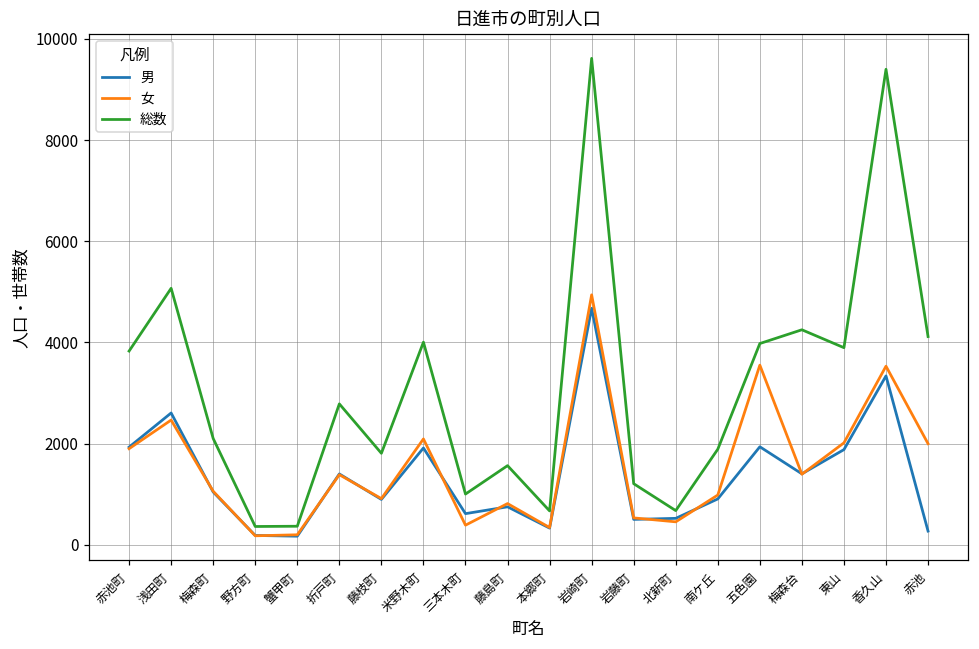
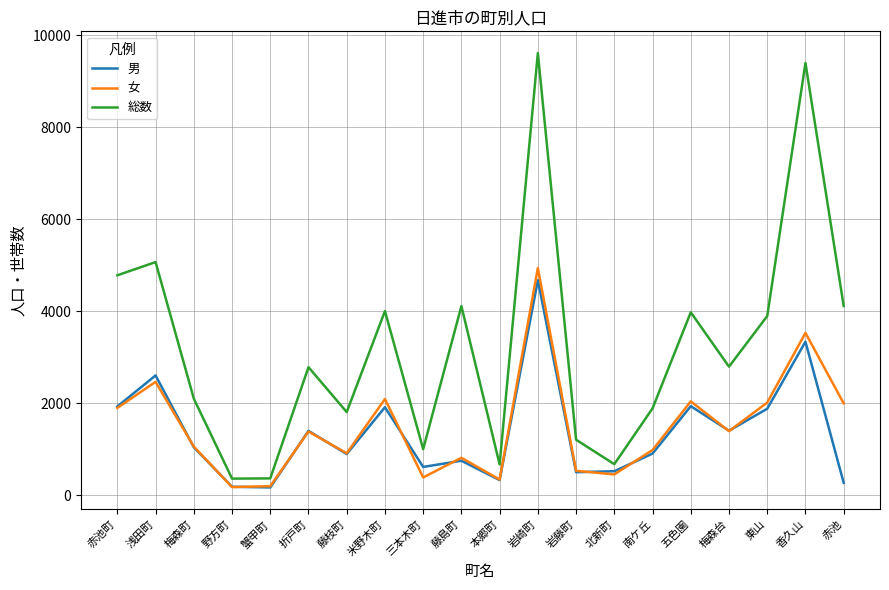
  {
    "男": {
      "浅田町": 2600,
      "米野木町": 1900,
      "三本木町": 600,
      "藤島町": 800,
      "岩崎町": 4700,
      "北新町": 500,
      "南ケ丘": 900,
      "五色園": 1900,
      "東山": 1900,
      "香久山": 3300,
      "赤池": 300
    },
    "女": {
      "浅田町": 2500,
      "米野木町": 2100,
      "三本木町": 400,
      "藤島町": 800,
      "岩崎町": 4900,
      "北新町": 500,
      "南ケ丘": 1000,
-     "五色園": 3600,
+     "五色園": 2000,
      "東山": 2000,
      "香久山": 3500,
      "赤池": 2000
    },
    "総数": {
-     "赤池町": 3800,
+     "赤池町": 4800,
      "浅田町": 5100,
      "梅森町": 2100,
      "野方町": 400,
      "蟹甲町": 400,
      "折戸町": 2800,
      "藤枝町": 1800,
      "米野木町": 4000,
      "三本木町": 1000,
-     "藤島町": 1600,
+     "藤島町": 4100,
      "本郷町": 700,
      "岩崎町": 9600,
      "岩藤町": 1200,
      "北新町": 700,
      "南ケ丘": 1900,
      "五色園": 4000,
-     "梅森台": 4300,
+     "梅森台": 2800,
      "東山": 3900,
      "香久山": 9400,
      "赤池": 4100
    }
  }
